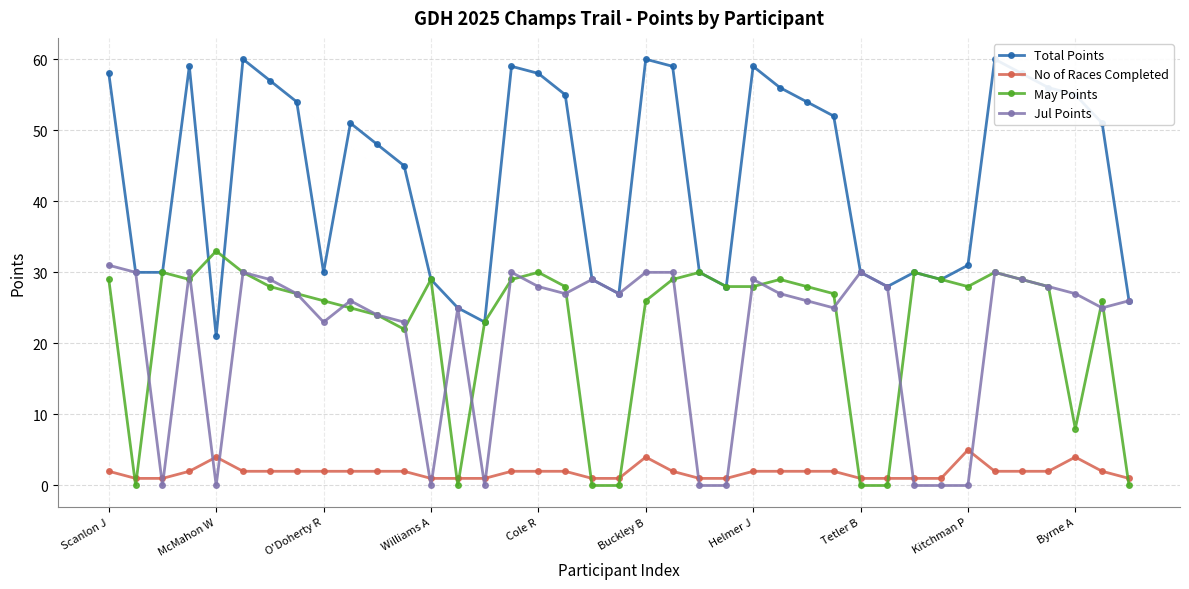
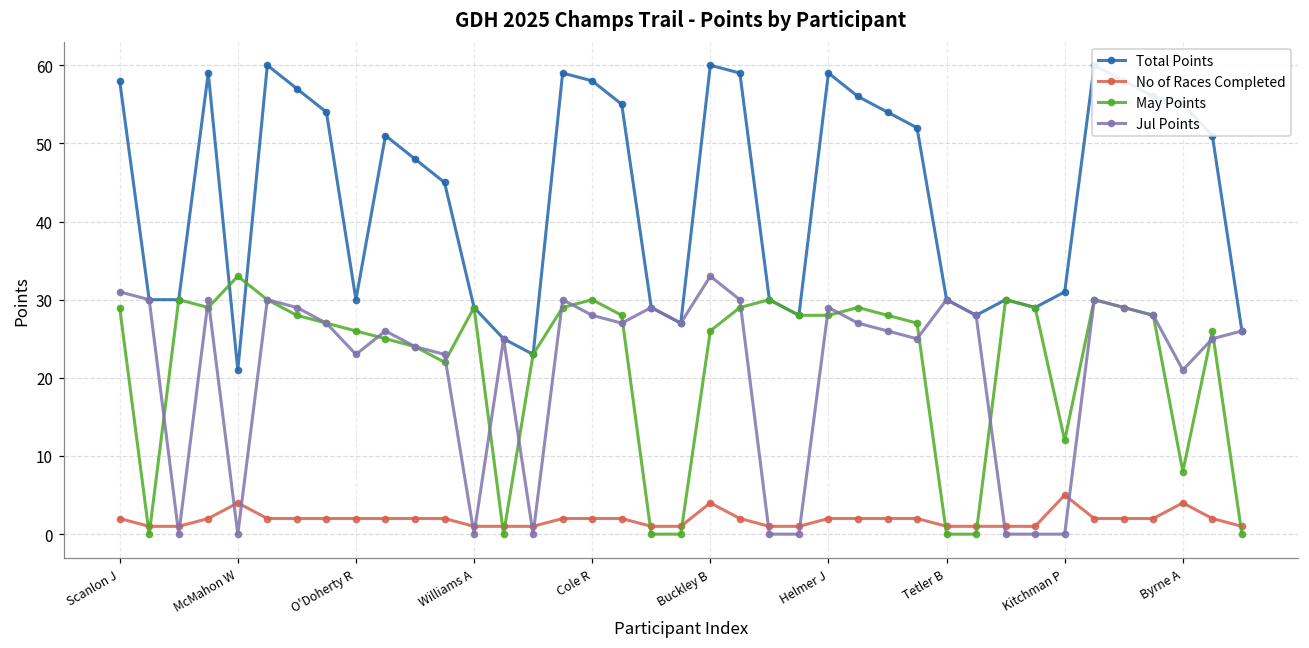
  {
    "Total Points": {
      "Scanlon J": 58,
      "McMahon W": 21,
      "O'Doherty R": 30,
      "Cole R": 58,
      "Buckley B": 60,
      "Helmer J": 59,
      "Kitchman P": 31
    },
    "No of Races Completed": {
      "Scanlon J": 2,
      "McMahon W": 4,
      "O'Doherty R": 2,
      "Williams A": 1,
      "Cole R": 2,
      "Buckley B": 4,
      "Helmer J": 2,
      "Tetler B": 1,
      "Kitchman P": 5,
      "Byrne A": 4
    },
    "May Points": {
      "Scanlon J": 29,
      "McMahon W": 33,
      "O'Doherty R": 26,
      "Cole R": 30,
      "Buckley B": 26,
      "Helmer J": 28,
      "Tetler B": 0,
-     "Kitchman P": 28,
+     "Kitchman P": 12,
      "Byrne A": 8
    },
    "Jul Points": {
      "Scanlon J": 31,
      "McMahon W": 0,
      "O'Doherty R": 23,
      "Williams A": 0,
      "Cole R": 28,
-     "Buckley B": 30,
+     "Buckley B": 33,
      "Helmer J": 29,
      "Kitchman P": 0,
-     "Byrne A": 27
+     "Byrne A": 21
    }
  }
